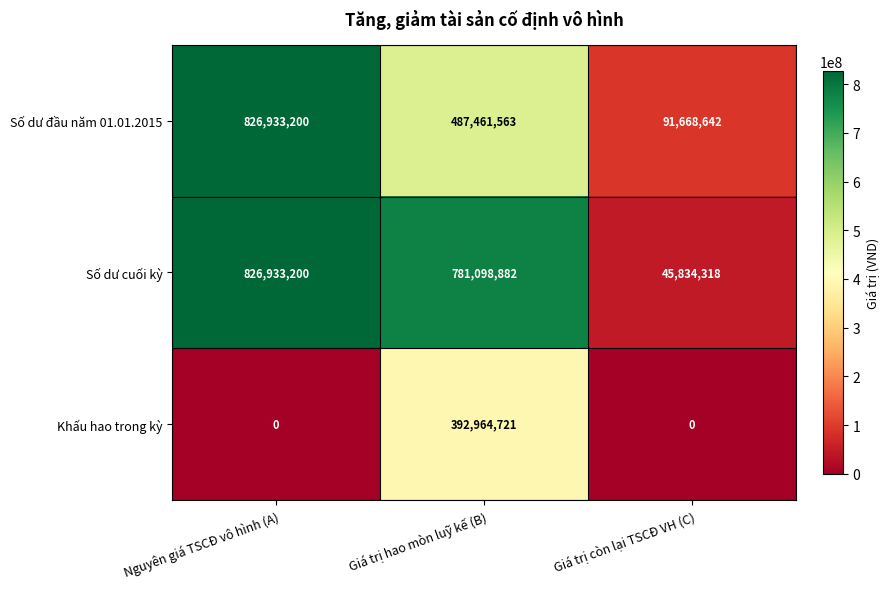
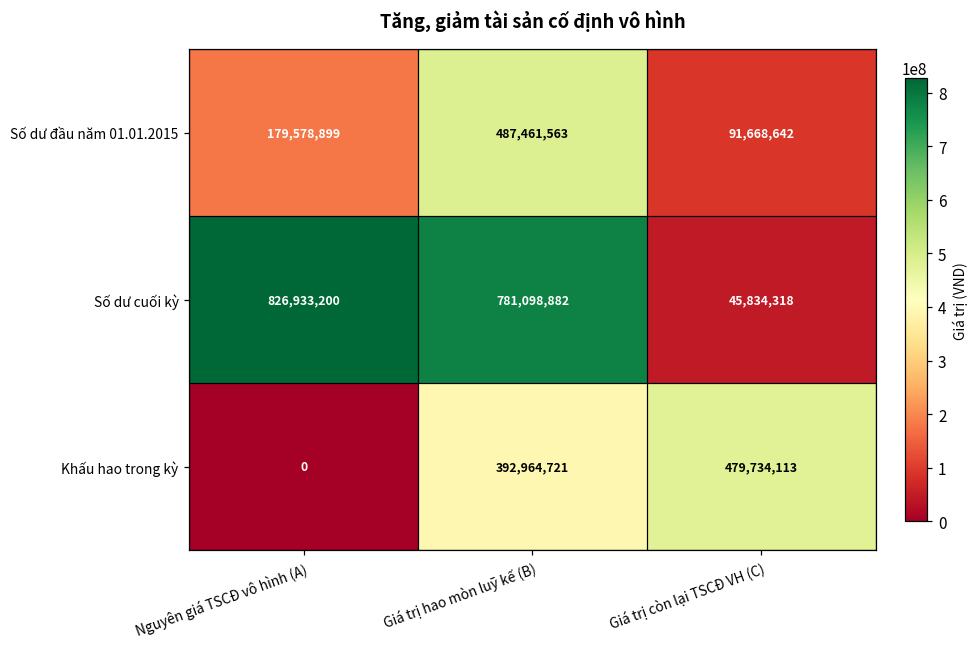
  {
    "Số dư đầu năm 01.01.2015": {
-     "Nguyên giá TSCĐ vô hình (A)": "826,933,200",
+     "Nguyên giá TSCĐ vô hình (A)": "179,578,899",
      "Giá trị hao mòn luỹ kế (B)": "487,461,563",
      "Giá trị còn lại TSCĐ VH (C)": "91,668,642"
    },
    "Số dư cuối kỳ": {
      "Nguyên giá TSCĐ vô hình (A)": "826,933,200",
      "Giá trị hao mòn luỹ kế (B)": "781,098,882",
      "Giá trị còn lại TSCĐ VH (C)": "45,834,318"
    },
    "Khấu hao trong kỳ": {
      "Nguyên giá TSCĐ vô hình (A)": "0",
      "Giá trị hao mòn luỹ kế (B)": "392,964,721",
-     "Giá trị còn lại TSCĐ VH (C)": "0"
+     "Giá trị còn lại TSCĐ VH (C)": "479,734,113"
    }
  }
